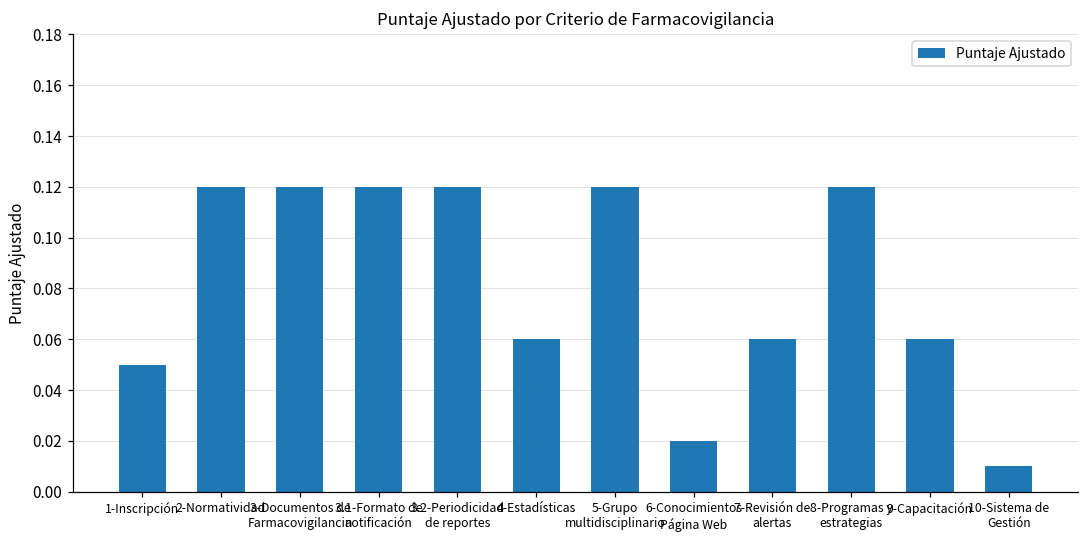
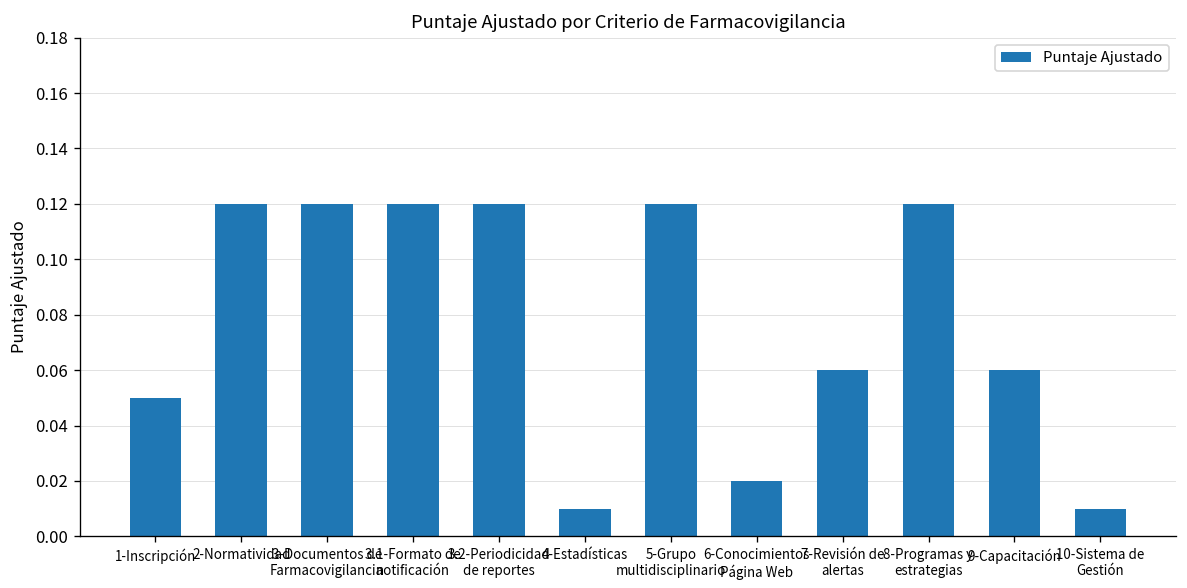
  {
    "1-Inscripción": 0.05,
    "3.2-Periodicidad de reportes": 0.12,
-   "4-Estadísticas": 0.06,
+   "4-Estadísticas": 0.01,
    "7-Revisión de alertas": 0.06,
    "8-Programas y estrategias": 0.12,
    "9-Capacitación": 0.06,
    "10-Sistema de Gestión": 0.01
  }
